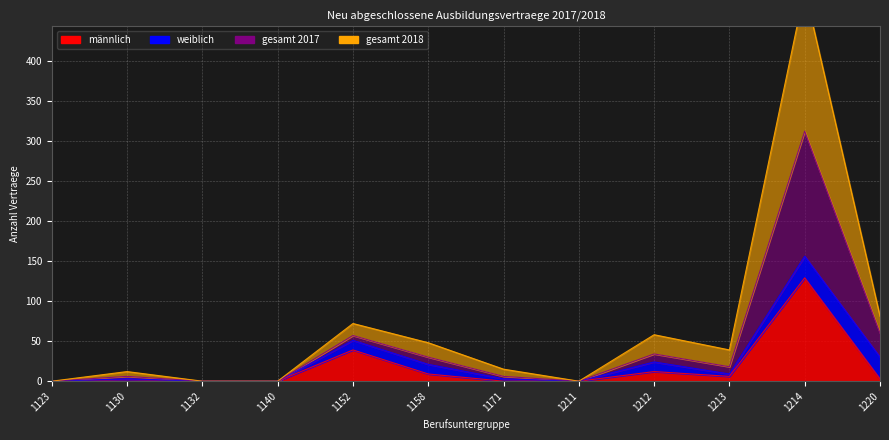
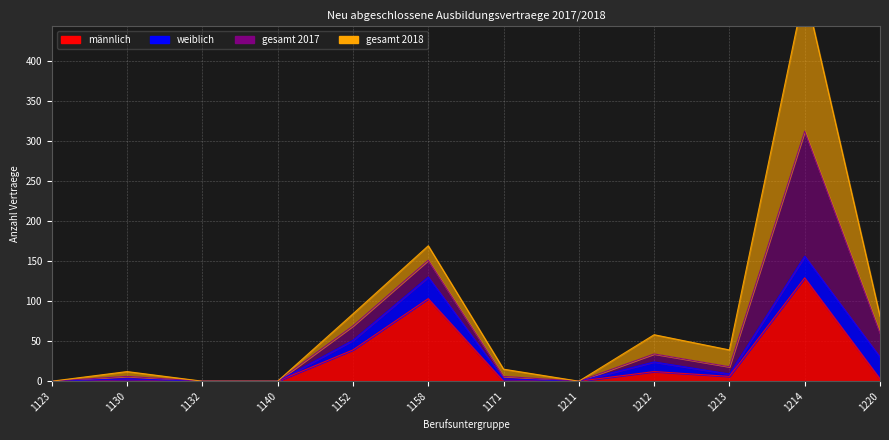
  {
    "männlich": {
      "1152": 40,
-     "1158": 10,
+     "1158": 100,
      "1212": 10,
      "1214": 130,
      "1220": 0
    },
    "weiblich": {
      "1152": 10,
-     "1158": 10,
+     "1158": 30,
      "1212": 10,
      "1214": 30,
      "1220": 30
    },
    "gesamt 2017": {
-     "1152": 10,
-     "1158": 10,
+     "1152": 20,
+     "1158": 20,
      "1212": 10,
      "1213": 10,
      "1214": 160,
      "1220": 30
    },
    "gesamt 2018": {
      "1130": 10,
      "1152": 20,
      "1158": 20,
      "1171": 10,
      "1212": 20,
      "1213": 20,
      "1220": 20
    }
  }
